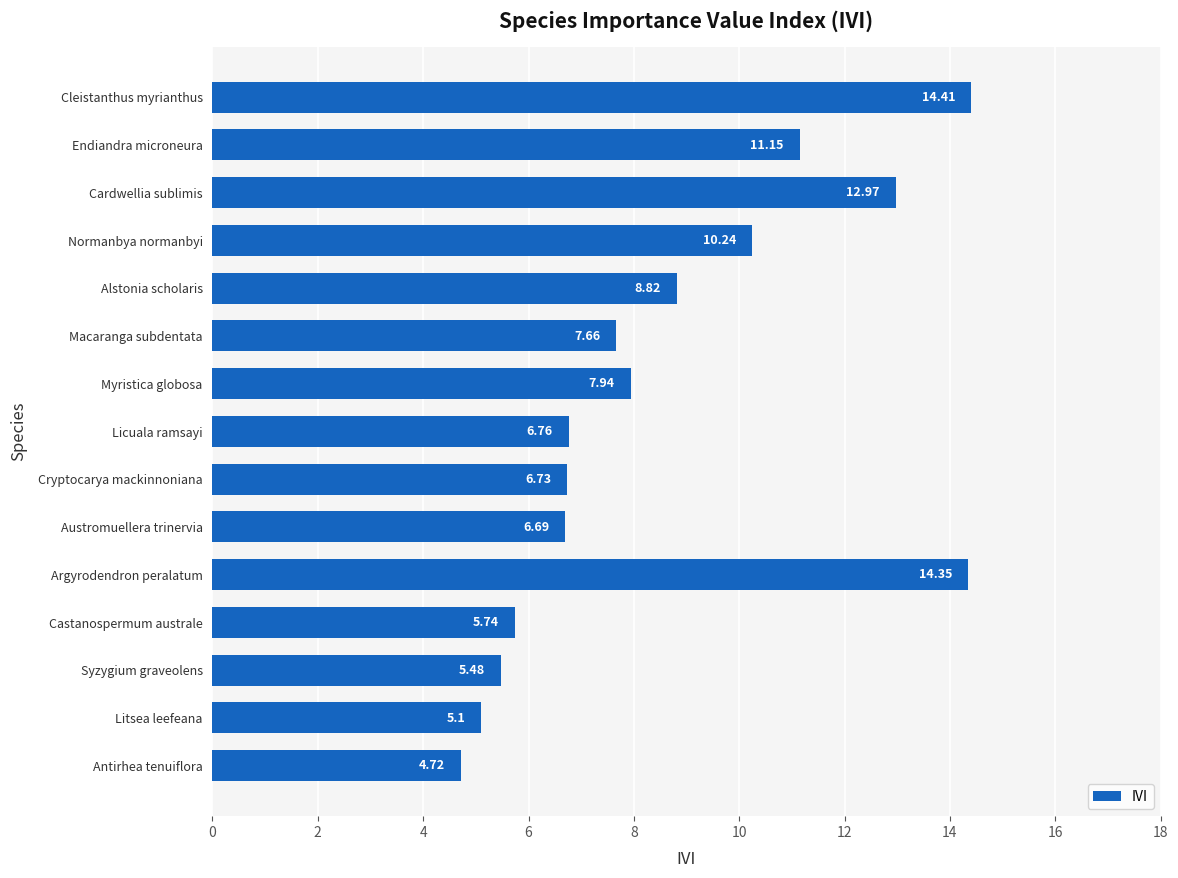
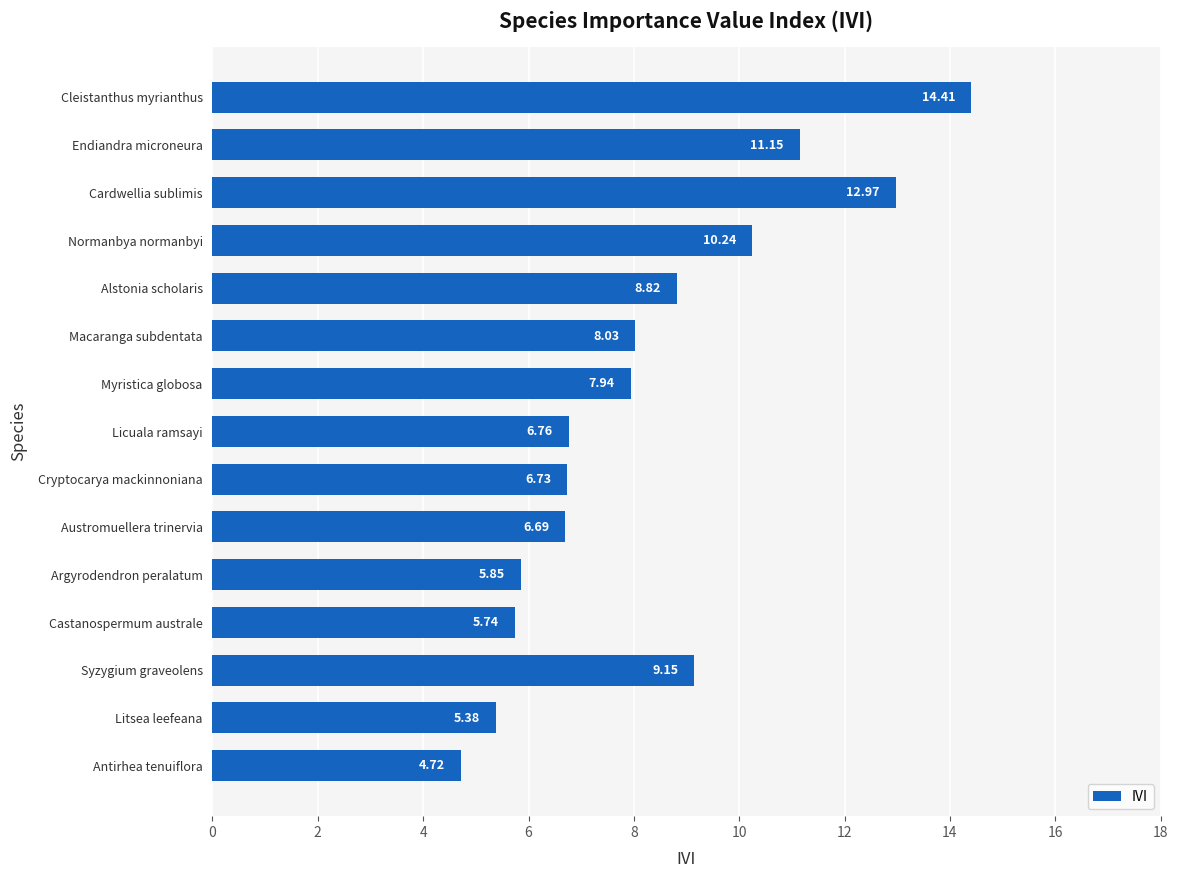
  {
    "Cleistanthus myrianthus": 14.41,
    "Endiandra microneura": 11.15,
    "Cardwellia sublimis": 12.97,
    "Normanbya normanbyi": 10.24,
    "Alstonia scholaris": 8.82,
-   "Macaranga subdentata": 7.66,
+   "Macaranga subdentata": 8.03,
    "Myristica globosa": 7.94,
    "Licuala ramsayi": 6.76,
    "Cryptocarya mackinnoniana": 6.73,
    "Austromuellera trinervia": 6.69,
-   "Argyrodendron peralatum": 14.35,
+   "Argyrodendron peralatum": 5.85,
    "Castanospermum australe": 5.74,
-   "Syzygium graveolens": 5.48,
-   "Litsea leefeana": 5.1,
+   "Syzygium graveolens": 9.15,
+   "Litsea leefeana": 5.38,
    "Antirhea tenuiflora": 4.72
  }
